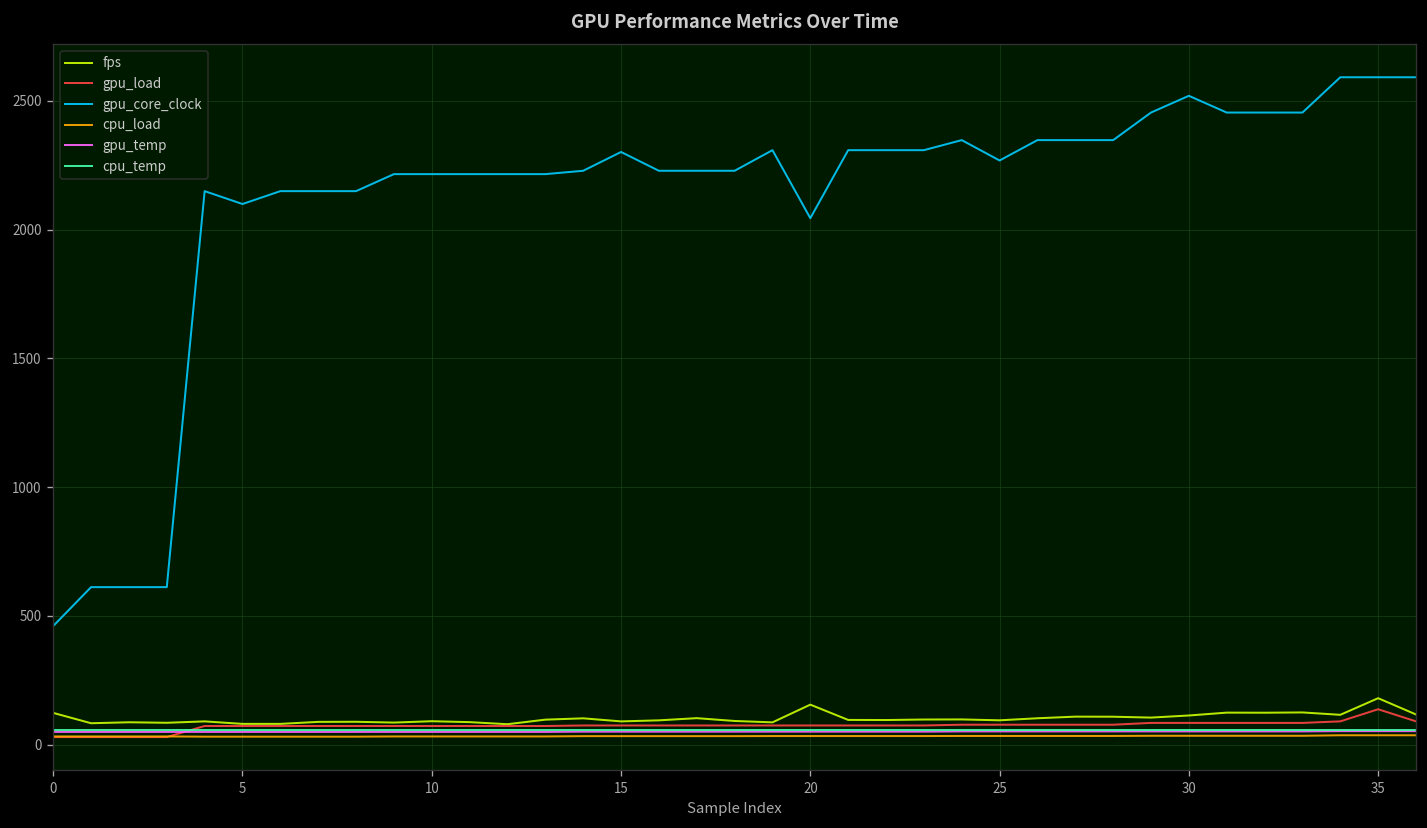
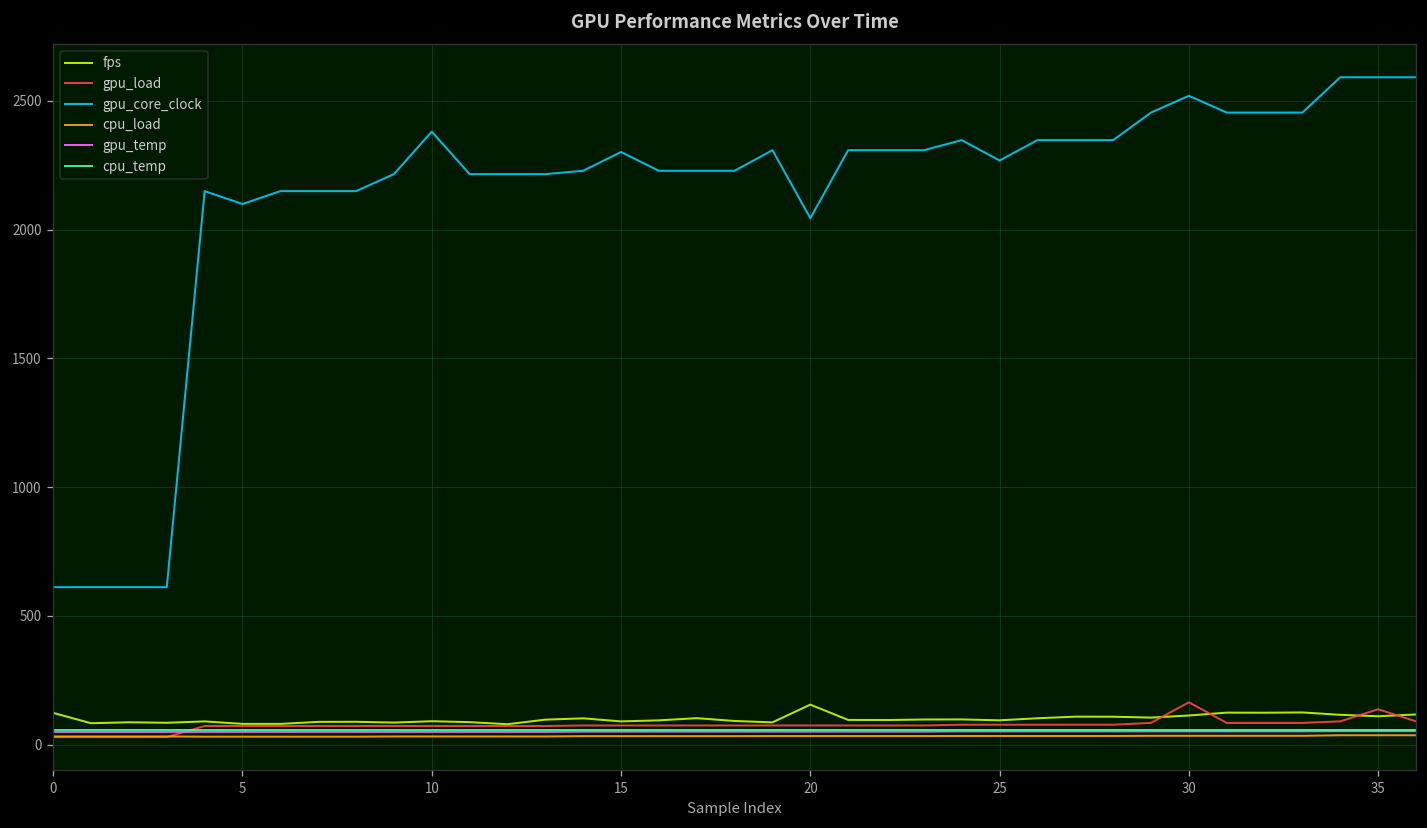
  {
    "fps": {
      "0": 120,
      "10": 90,
      "15": 90,
      "20": 160,
      "25": 100,
      "30": 110,
-     "35": 180
+     "35": 110
    },
    "gpu_load": {
      "10": 70,
      "15": 80,
      "20": 80,
      "25": 80,
-     "30": 90,
+     "30": 170,
      "35": 140
    },
    "gpu_core_clock": {
-     "0": 460,
+     "0": 610,
      "5": 2100,
-     "10": 2220,
+     "10": 2380,
      "15": 2300,
      "20": 2040,
      "25": 2270,
      "30": 2520,
      "35": 2590
    },
    "cpu_load": {
      "5": 30,
      "10": 30,
      "15": 30,
      "20": 30,
      "25": 30,
      "30": 40,
      "35": 40
    }
  }
